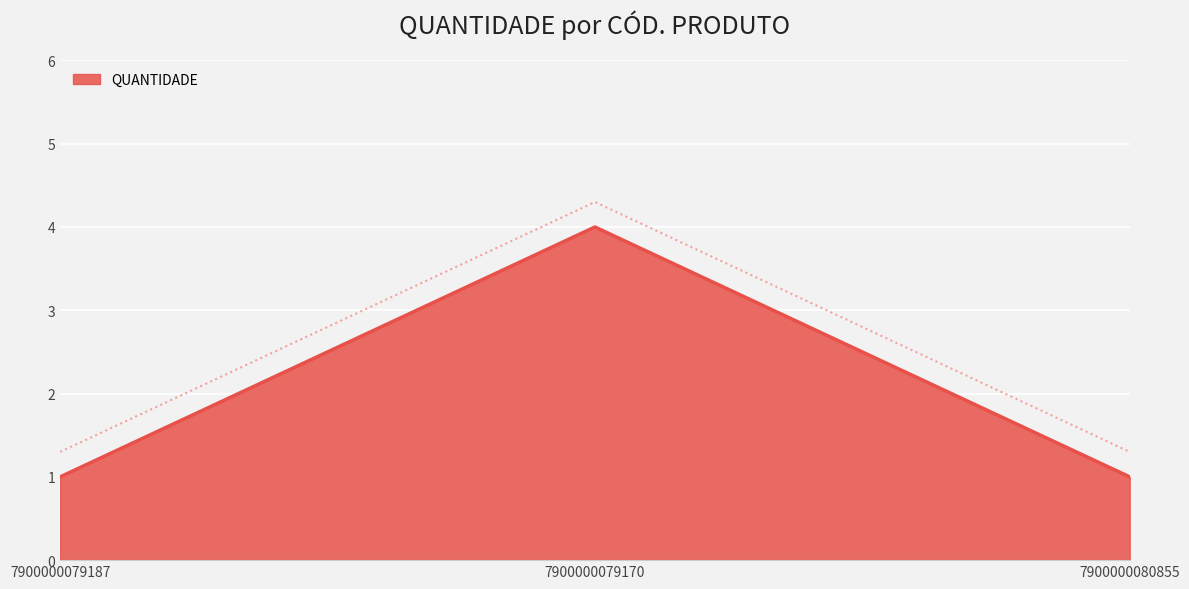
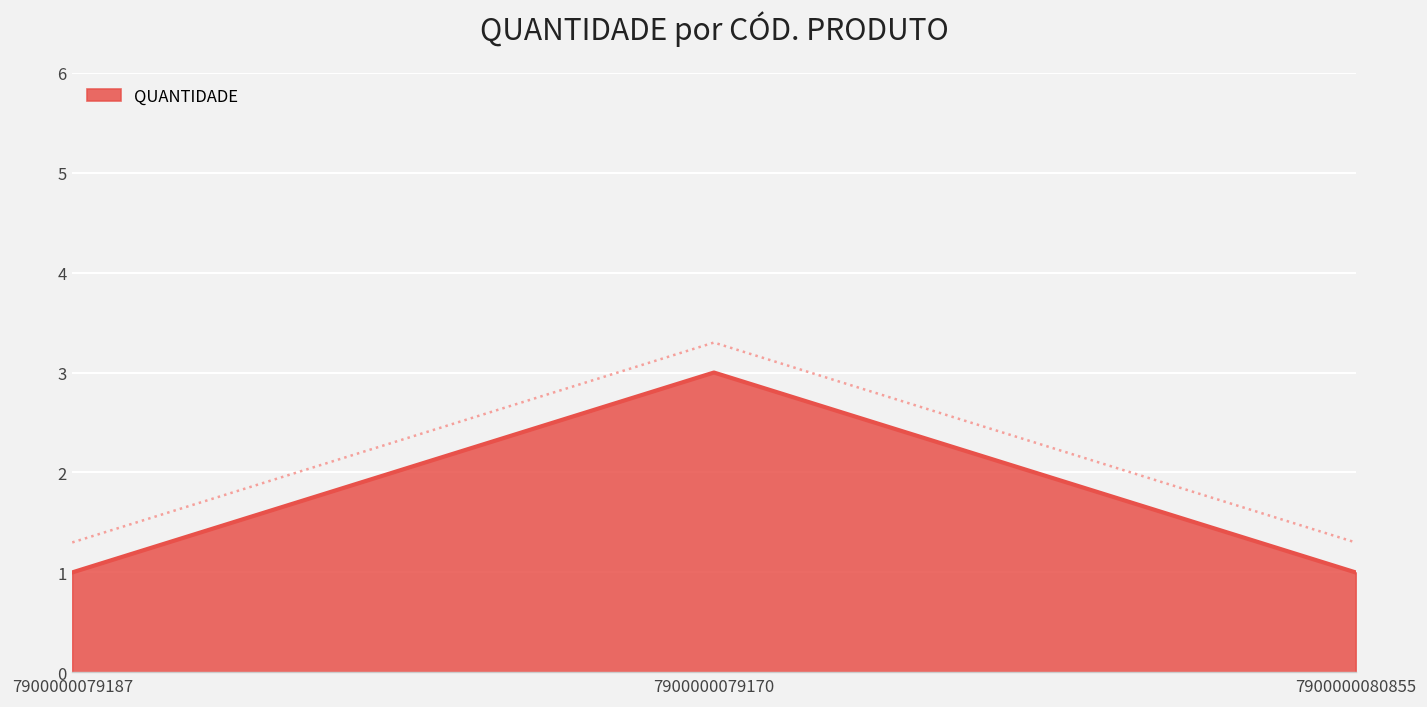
  {
    "QUANTIDADE": {
      "7900000079187": 1,
-     "7900000079170": 4,
+     "7900000079170": 3,
      "7900000080855": 1
    }
  }
